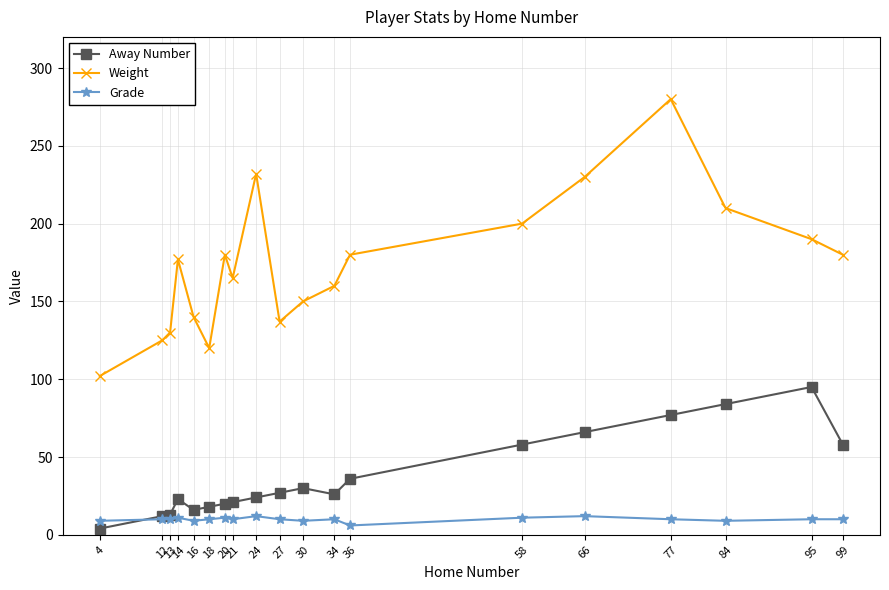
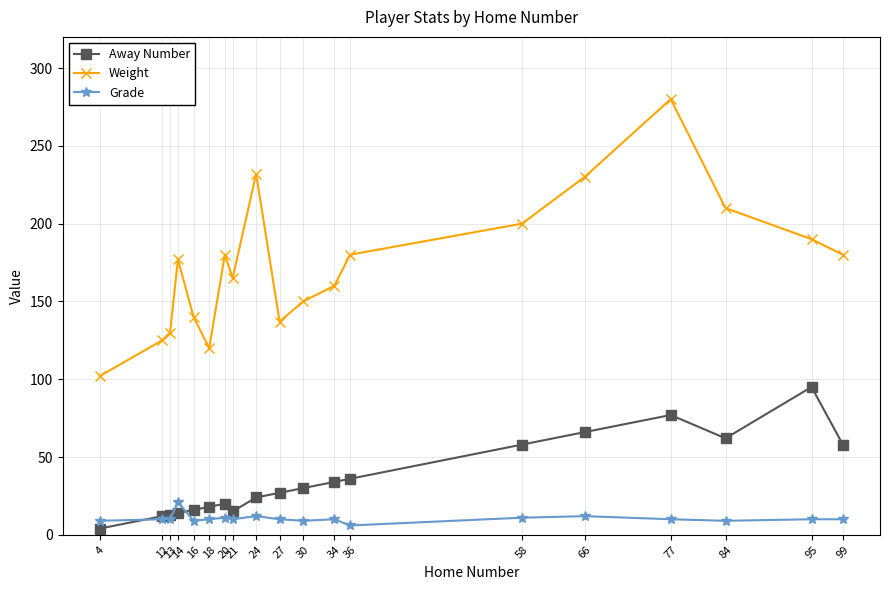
  {
    "Away Number": {
      "4": 4,
      "12": 12,
      "13": 13,
-     "14": 23,
+     "14": 14,
      "16": 16,
      "18": 18,
      "20": 20,
-     "21": 21,
+     "21": 15,
      "24": 24,
      "27": 27,
      "30": 30,
-     "34": 26,
+     "34": 34,
      "36": 36,
      "58": 58,
      "66": 66,
      "77": 77,
-     "84": 84,
+     "84": 62,
      "95": 95,
      "99": 58
    },
    "Weight": {
      "4": 102,
      "12": 125,
      "13": 130,
      "14": 177,
      "16": 140,
      "18": 120,
      "20": 180,
      "21": 165,
      "24": 232,
      "27": 137,
      "30": 150,
      "34": 160,
      "36": 180,
      "58": 200,
      "66": 230,
      "77": 280,
      "84": 210,
      "95": 190,
      "99": 180
    },
    "Grade": {
      "4": 9,
      "12": 10,
      "13": 10,
-     "14": 11,
+     "14": 21,
      "16": 9,
      "18": 10,
      "20": 11,
      "21": 10,
      "24": 12,
      "27": 10,
      "30": 9,
      "34": 10,
      "36": 6,
      "58": 11,
      "66": 12,
      "77": 10,
      "84": 9,
      "95": 10,
      "99": 10
    }
  }
